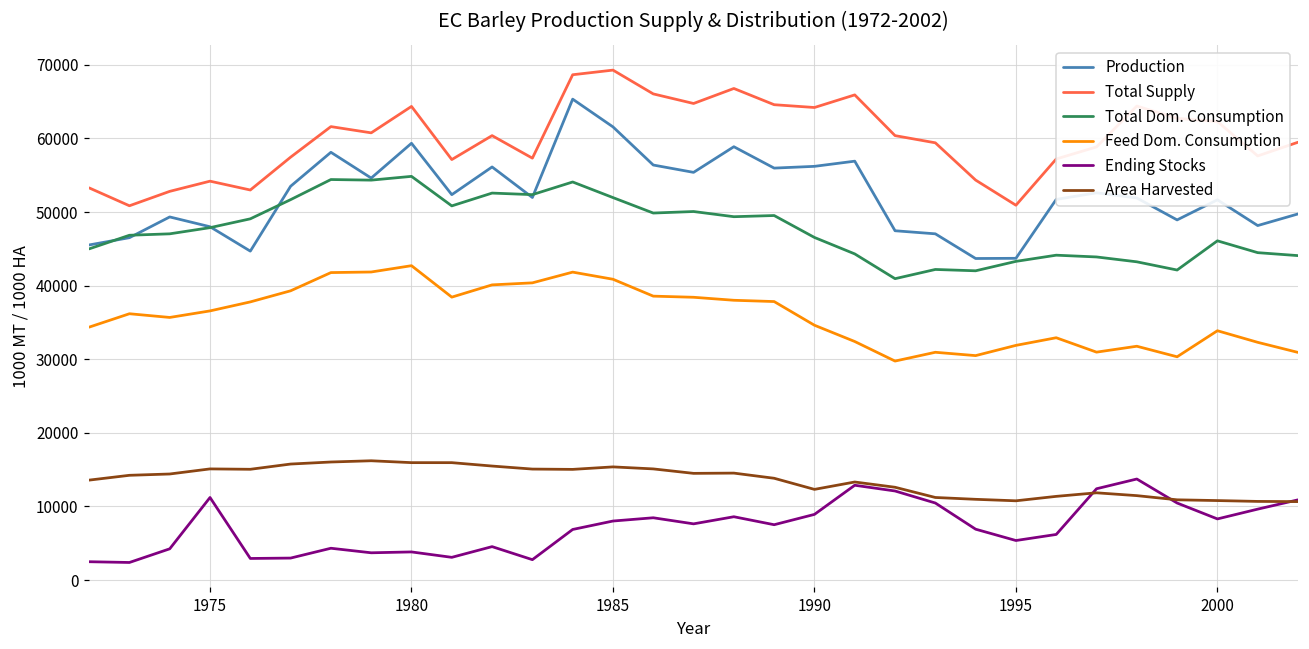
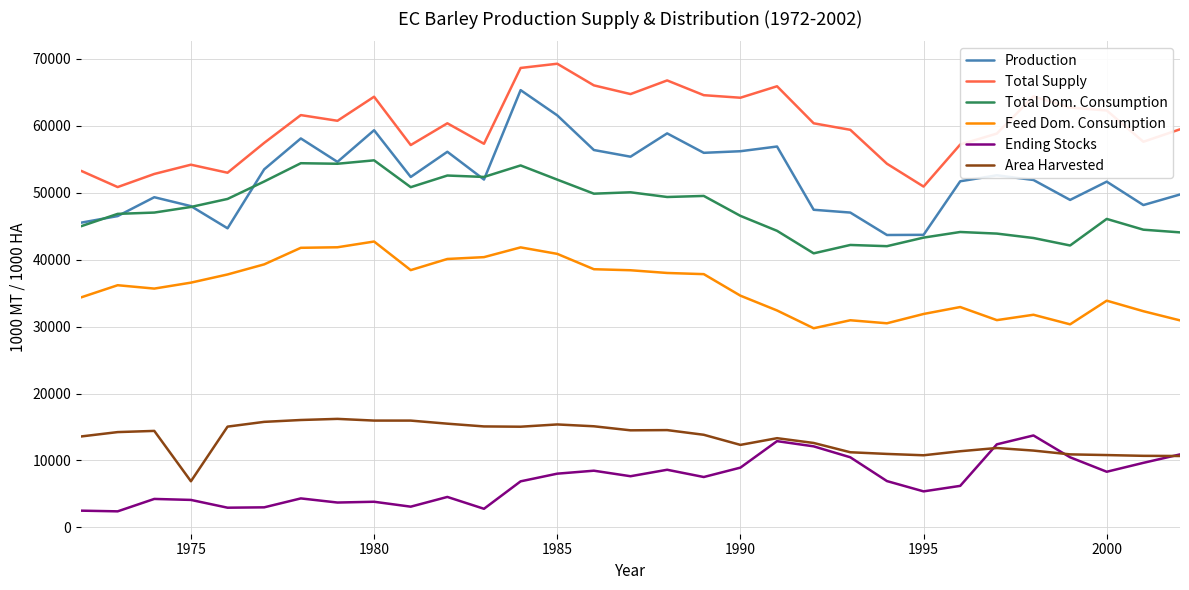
  {
    "Production": {
      "1980": 59000,
      "1985": 62000,
      "1990": 56000,
      "1995": 44000,
      "2000": 52000
    },
    "Total Supply": {
      "1975": 54000,
      "1980": 64000,
      "1985": 69000,
      "1990": 64000,
      "1995": 51000
    },
    "Total Dom. Consumption": {
      "1980": 55000,
      "1985": 52000,
      "1990": 47000,
      "1995": 43000,
      "2000": 46000
    },
    "Feed Dom. Consumption": {
      "1975": 37000,
      "1980": 43000,
      "1985": 41000,
      "1990": 35000,
      "1995": 32000,
      "2000": 34000
    },
    "Ending Stocks": {
-     "1975": 11000,
+     "1975": 4000,
      "1980": 4000,
      "1985": 8000,
      "1990": 9000,
      "1995": 5000,
      "2000": 8000
    },
    "Area Harvested": {
-     "1975": 15000,
+     "1975": 7000,
      "1980": 16000,
      "1985": 15000,
      "1990": 12000,
      "1995": 11000,
      "2000": 11000
    }
  }
